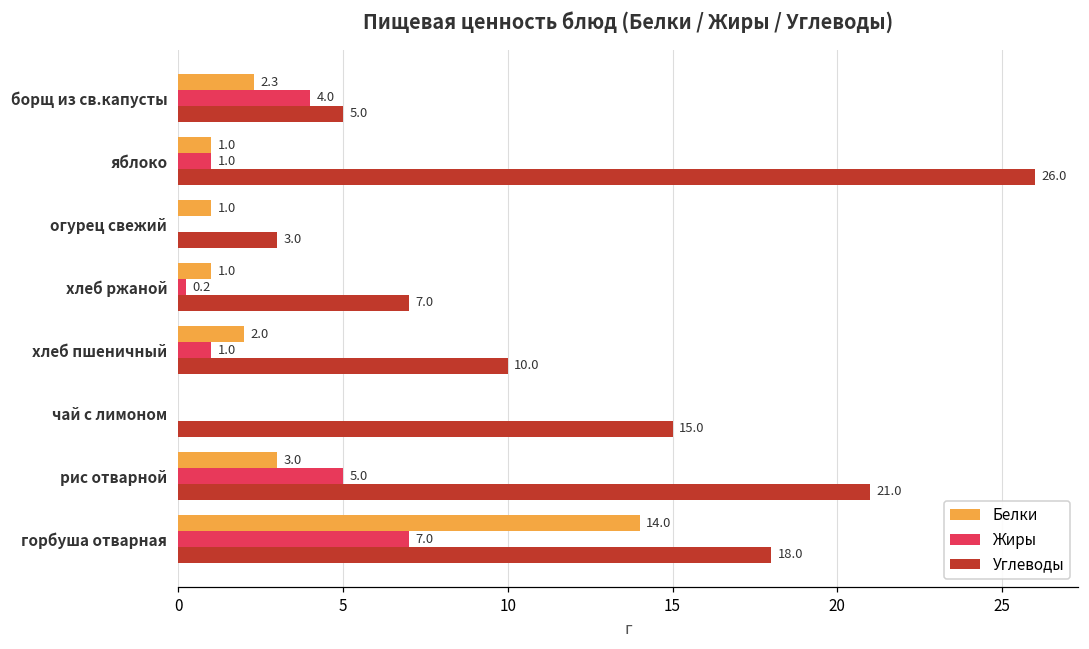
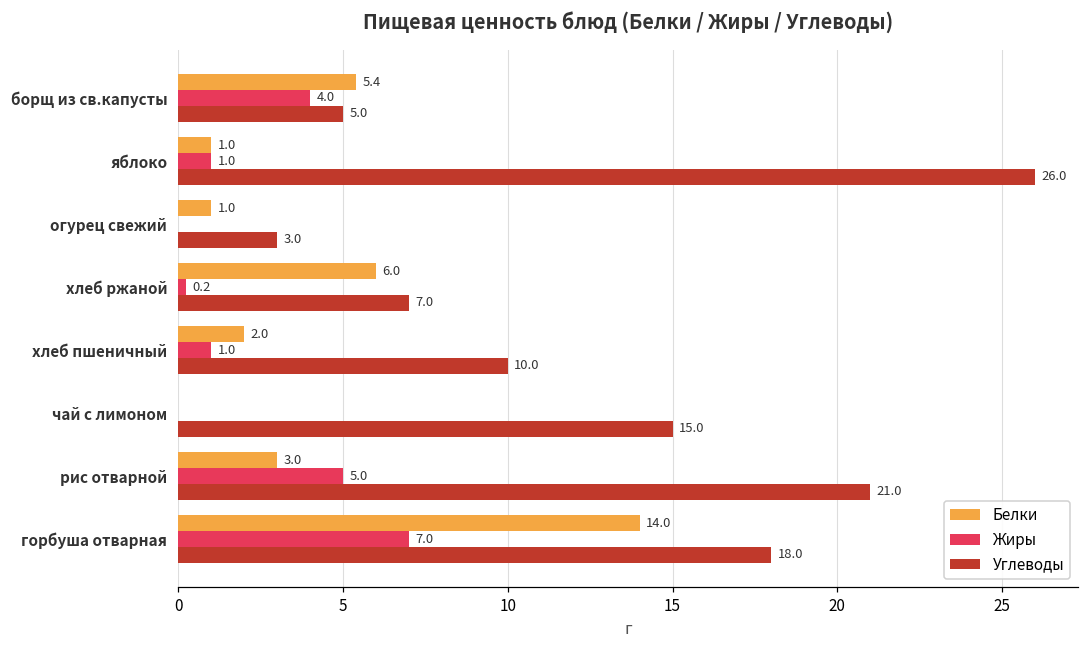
  {
    "Белки": {
-     "борщ из св.капусты": 2.3,
+     "борщ из св.капусты": 5.4,
      "яблоко": 1.0,
      "огурец свежий": 1.0,
-     "хлеб ржаной": 1.0,
+     "хлеб ржаной": 6.0,
      "хлеб пшеничный": 2.0,
      "рис отварной": 3.0,
      "горбуша отварная": 14.0
    },
    "Жиры": {
      "борщ из св.капусты": 4.0,
      "яблоко": 1.0,
      "хлеб ржаной": 0.2,
      "хлеб пшеничный": 1.0,
      "рис отварной": 5.0,
      "горбуша отварная": 7.0
    },
    "Углеводы": {
      "борщ из св.капусты": 5.0,
      "яблоко": 26.0,
      "огурец свежий": 3.0,
      "хлеб ржаной": 7.0,
      "хлеб пшеничный": 10.0,
      "чай с лимоном": 15.0,
      "рис отварной": 21.0,
      "горбуша отварная": 18.0
    }
  }
